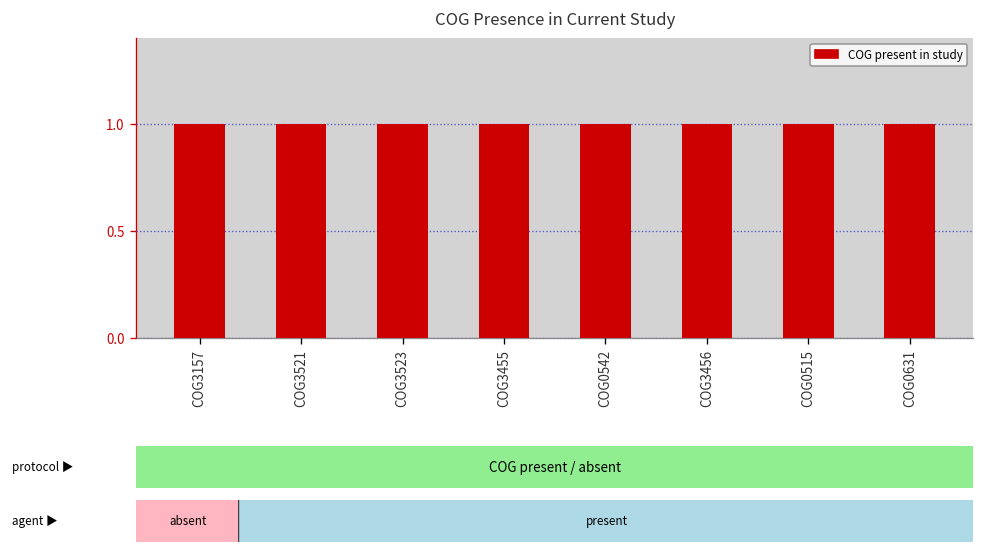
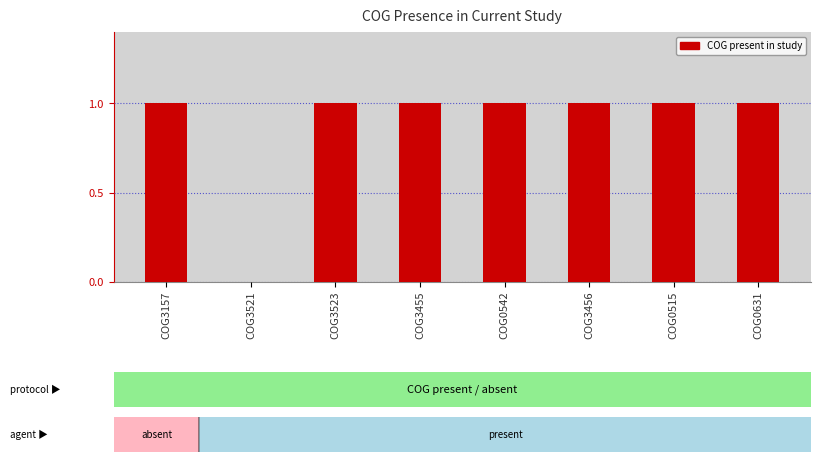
  {
    "COG3157": 1,
-   "COG3521": 1,
+   "COG3521": 0,
    "COG3523": 1,
    "COG3455": 1,
    "COG0542": 1,
    "COG3456": 1,
    "COG0515": 1,
    "COG0631": 1
  }
